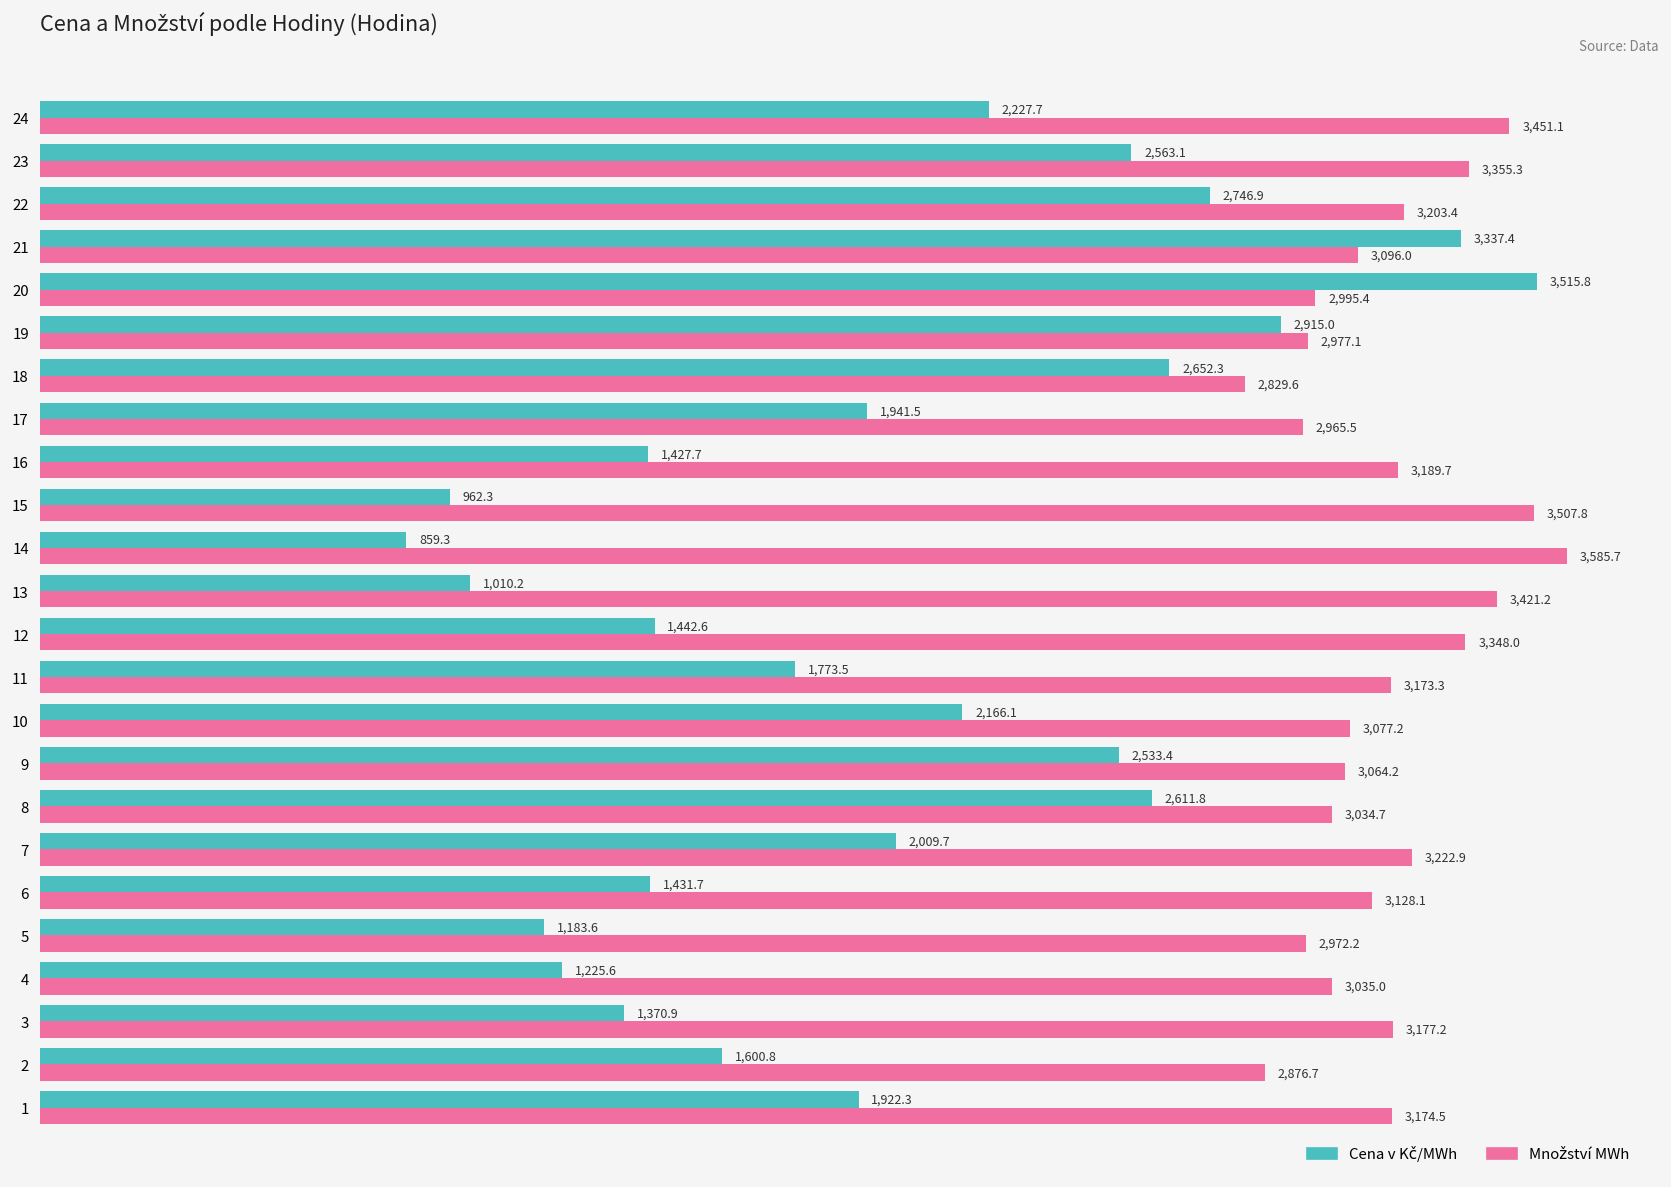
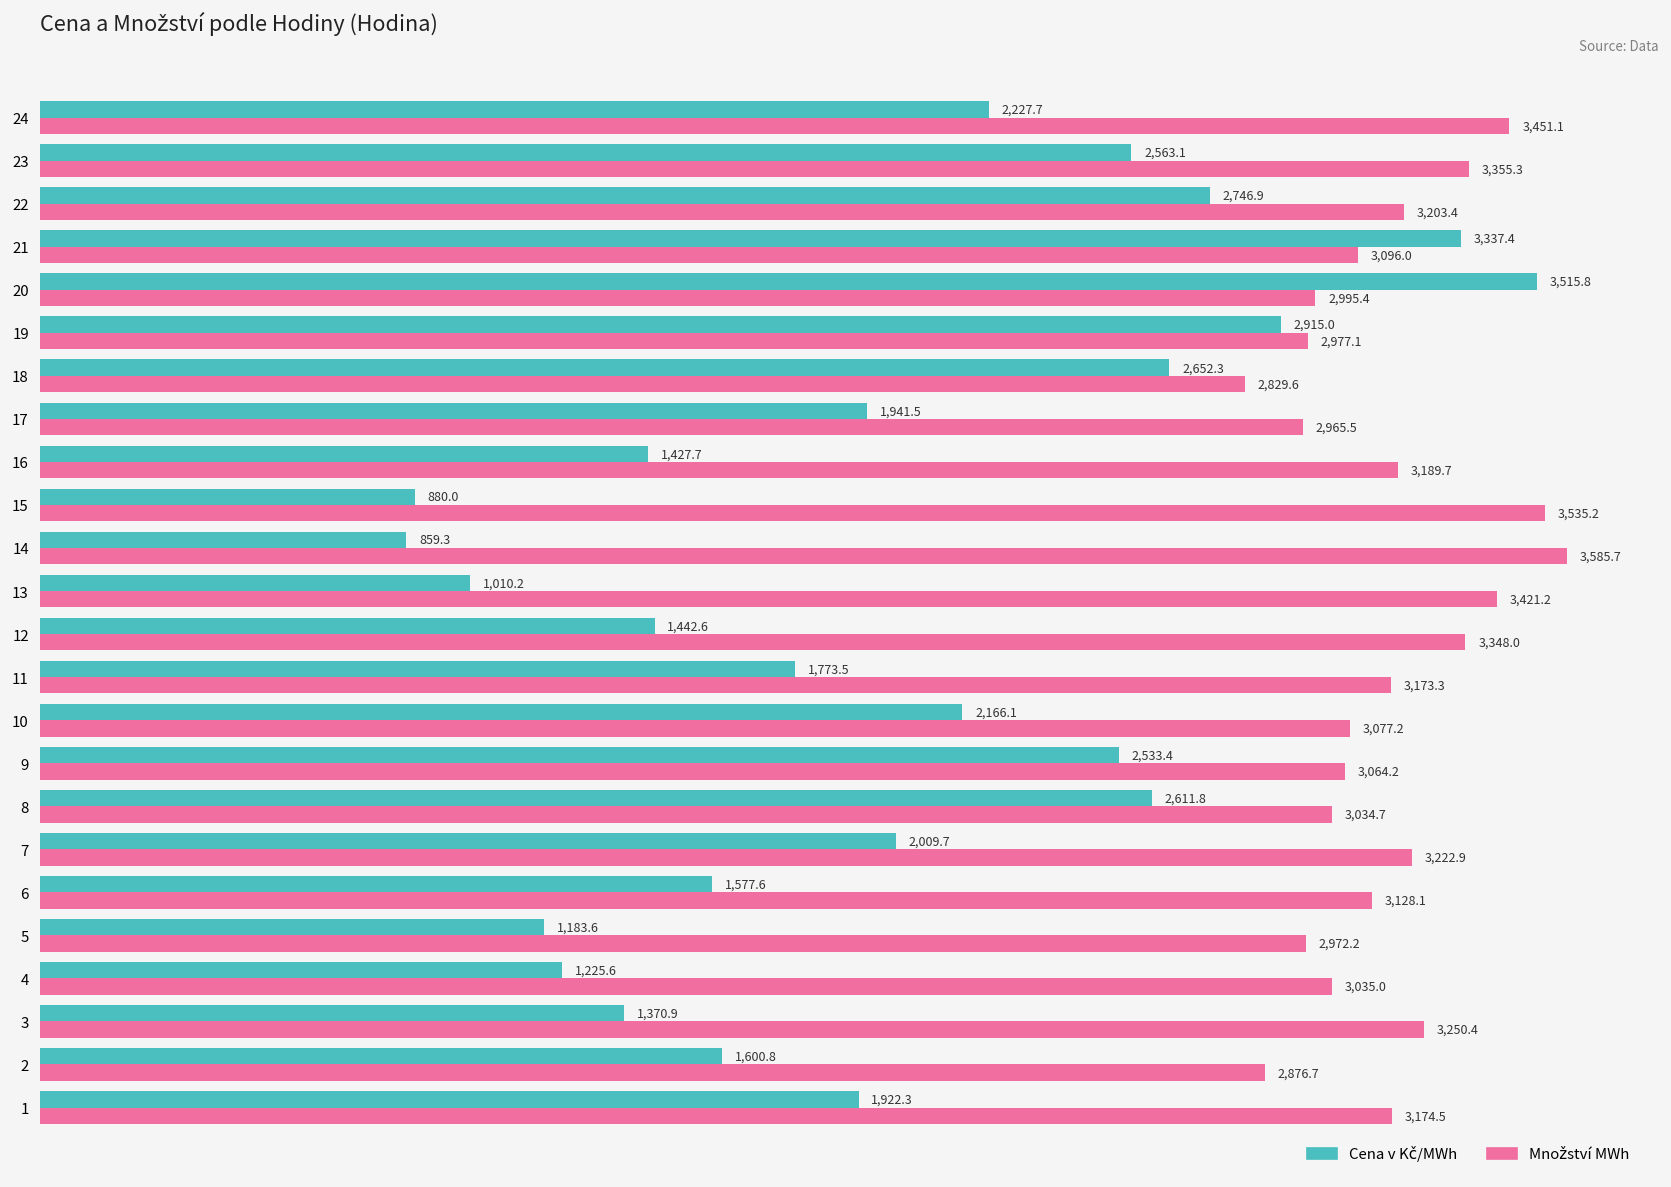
  {
    "Cena v Kč/MWh": {
      "24": "2,227.7",
      "23": "2,563.1",
      "22": "2,746.9",
      "21": "3,337.4",
      "20": "3,515.8",
      "19": "2,915.0",
      "18": "2,652.3",
      "17": "1,941.5",
      "16": "1,427.7",
-     "15": "962.3",
+     "15": "880.0",
      "14": "859.3",
      "13": "1,010.2",
      "12": "1,442.6",
      "11": "1,773.5",
      "10": "2,166.1",
      "9": "2,533.4",
      "8": "2,611.8",
      "7": "2,009.7",
-     "6": "1,431.7",
+     "6": "1,577.6",
      "5": "1,183.6",
      "4": "1,225.6",
      "3": "1,370.9",
      "2": "1,600.8",
      "1": "1,922.3"
    },
    "Množství MWh": {
      "24": "3,451.1",
      "23": "3,355.3",
      "22": "3,203.4",
      "21": "3,096.0",
      "20": "2,995.4",
      "19": "2,977.1",
      "18": "2,829.6",
      "17": "2,965.5",
      "16": "3,189.7",
-     "15": "3,507.8",
+     "15": "3,535.2",
      "14": "3,585.7",
      "13": "3,421.2",
      "12": "3,348.0",
      "11": "3,173.3",
      "10": "3,077.2",
      "9": "3,064.2",
      "8": "3,034.7",
      "7": "3,222.9",
      "6": "3,128.1",
      "5": "2,972.2",
      "4": "3,035.0",
-     "3": "3,177.2",
+     "3": "3,250.4",
      "2": "2,876.7",
      "1": "3,174.5"
    }
  }
